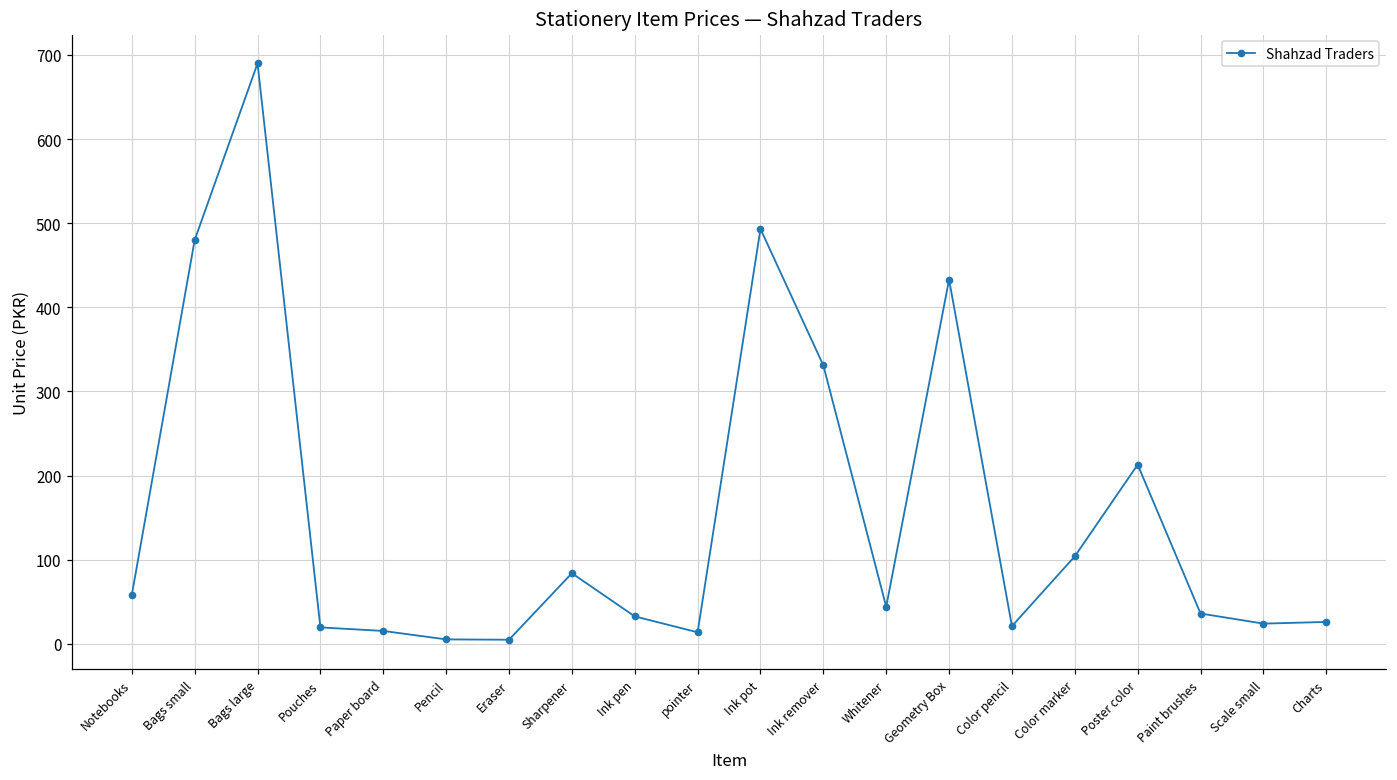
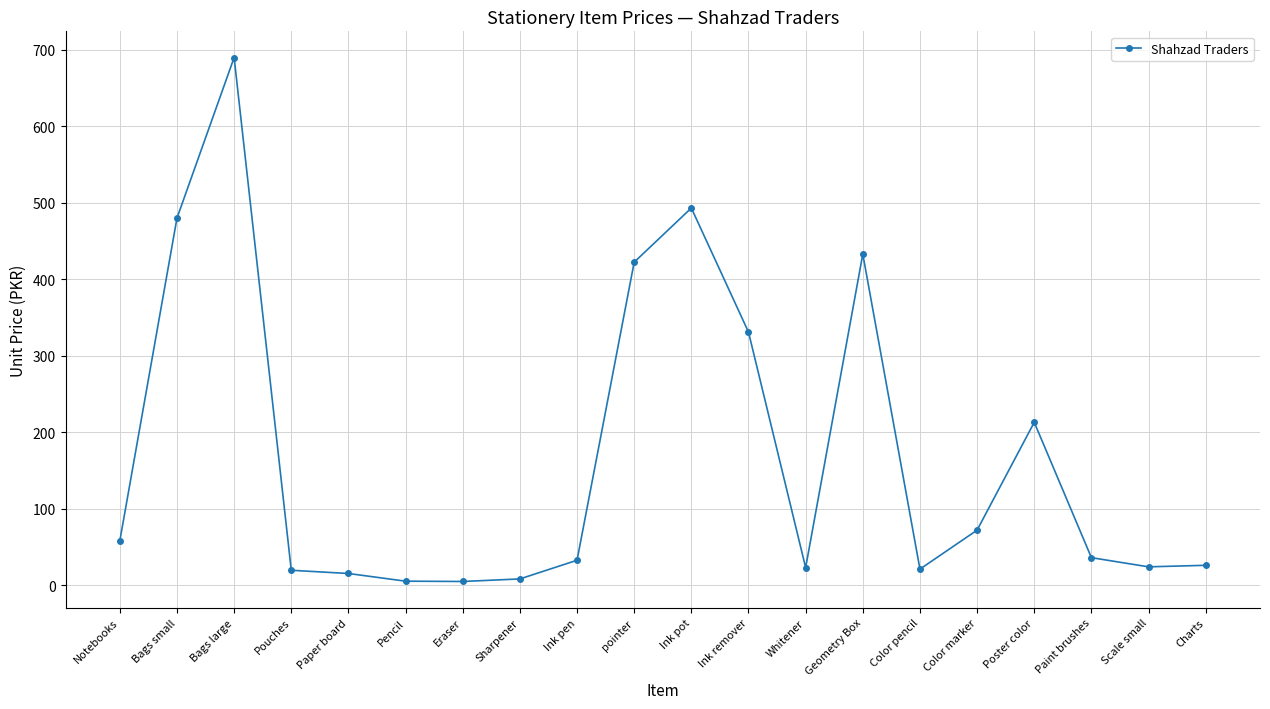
  {
    "Notebooks": 60,
    "Bags small": 480,
    "Bags large": 690,
    "Pouches": 20,
    "Paper board": 20,
    "Pencil": 10,
    "Eraser": 0,
-   "Sharpener": 80,
+   "Sharpener": 10,
    "Ink pen": 30,
-   "pointer": 10,
+   "pointer": 420,
    "Ink pot": 490,
    "Ink remover": 330,
-   "Whitener": 40,
+   "Whitener": 20,
    "Geometry Box": 430,
    "Color pencil": 20,
-   "Color marker": 100,
+   "Color marker": 70,
    "Poster color": 210,
    "Paint brushes": 40,
    "Scale small": 20,
    "Charts": 30
  }
